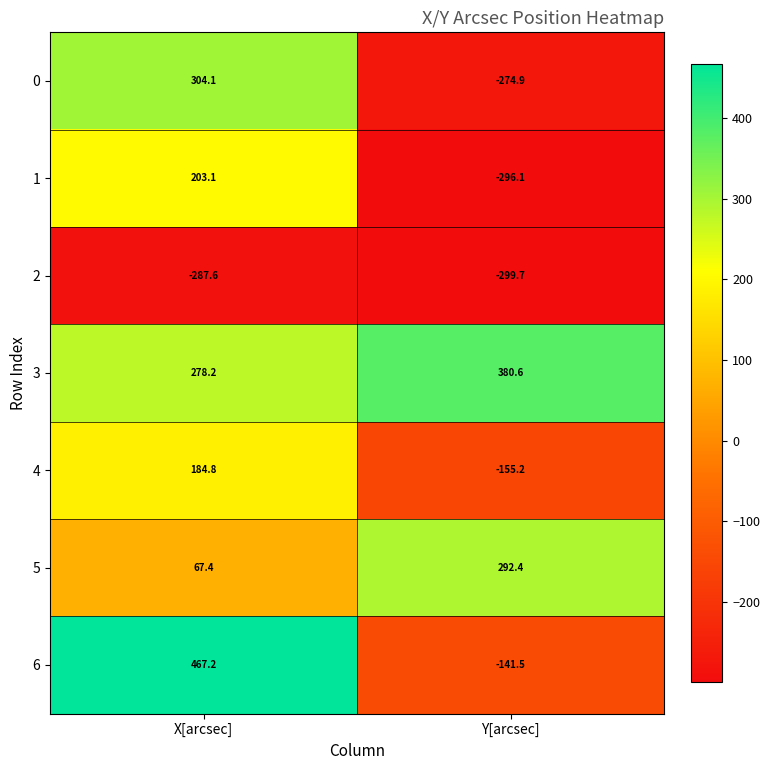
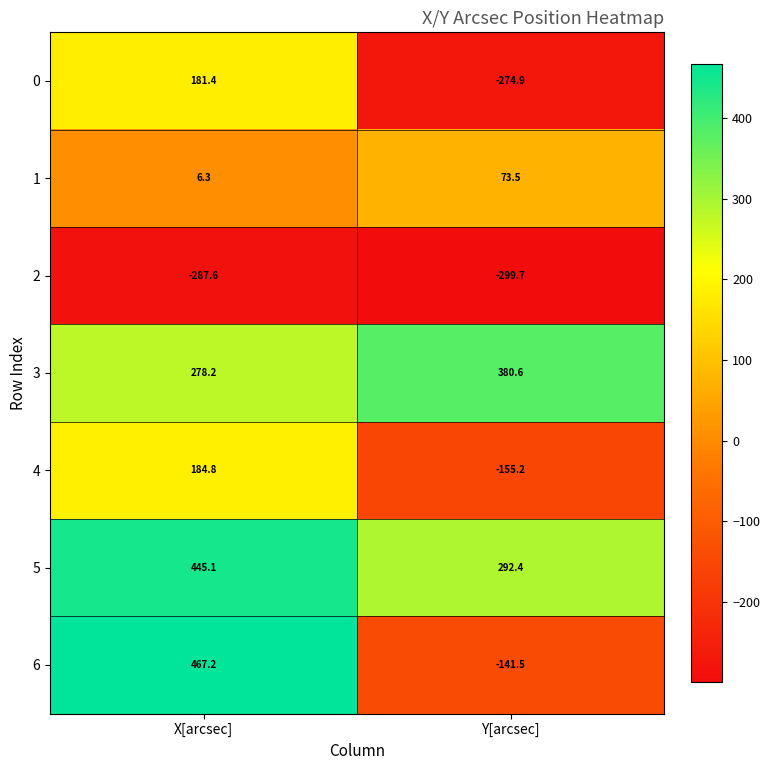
  {
    "0": {
-     "X[arcsec]": 304.1,
+     "X[arcsec]": 181.4,
      "Y[arcsec]": -274.9
    },
    "1": {
-     "X[arcsec]": 203.1,
-     "Y[arcsec]": -296.1
+     "X[arcsec]": 6.3,
+     "Y[arcsec]": 73.5
    },
    "2": {
      "X[arcsec]": -287.6,
      "Y[arcsec]": -299.7
    },
    "3": {
      "X[arcsec]": 278.2,
      "Y[arcsec]": 380.6
    },
    "4": {
      "X[arcsec]": 184.8,
      "Y[arcsec]": -155.2
    },
    "5": {
-     "X[arcsec]": 67.4,
+     "X[arcsec]": 445.1,
      "Y[arcsec]": 292.4
    },
    "6": {
      "X[arcsec]": 467.2,
      "Y[arcsec]": -141.5
    }
  }
